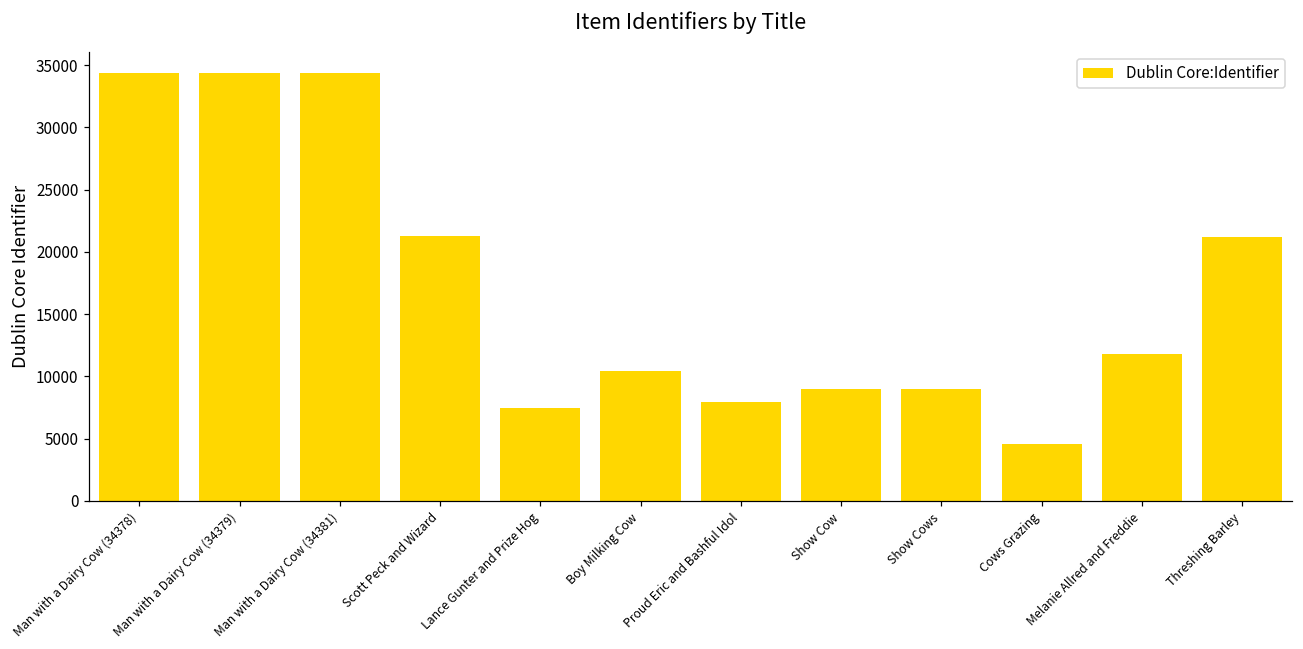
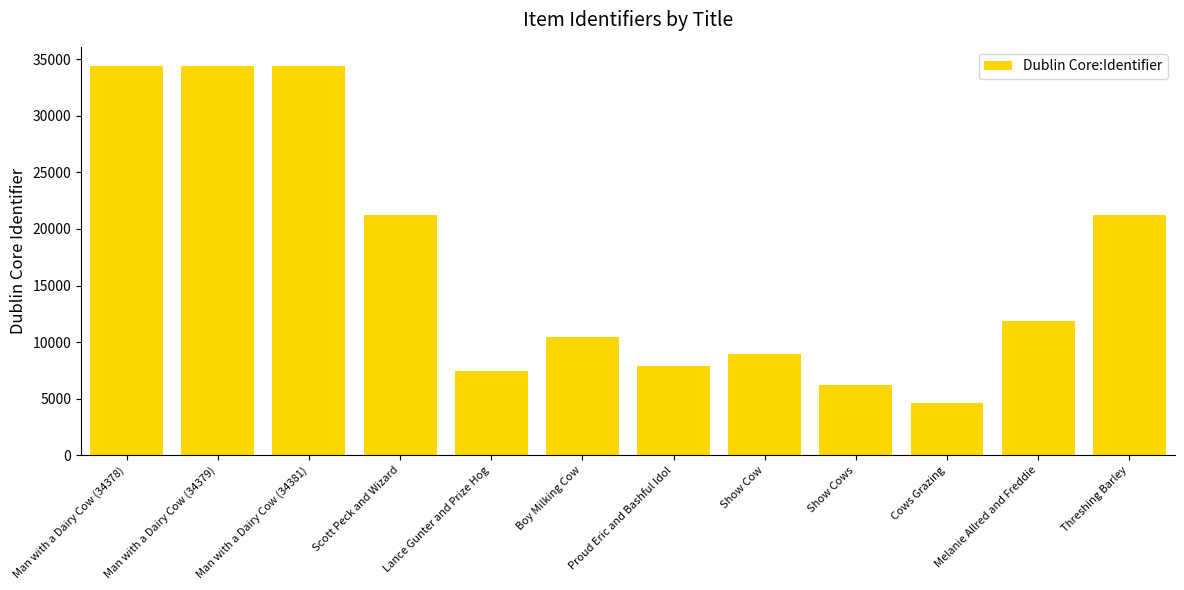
  {
    "Man with a Dairy Cow (34378)": 34400,
    "Man with a Dairy Cow (34379)": 34400,
    "Man with a Dairy Cow (34381)": 34400,
    "Scott Peck and Wizard": 21300,
    "Lance Gunter and Prize Hog": 7500,
    "Boy Milking Cow": 10500,
    "Proud Eric and Bashful Idol": 7900,
    "Show Cow": 9000,
-   "Show Cows": 9000,
+   "Show Cows": 6300,
    "Cows Grazing": 4600,
    "Melanie Allred and Freddie": 11800,
    "Threshing Barley": 21200
  }
